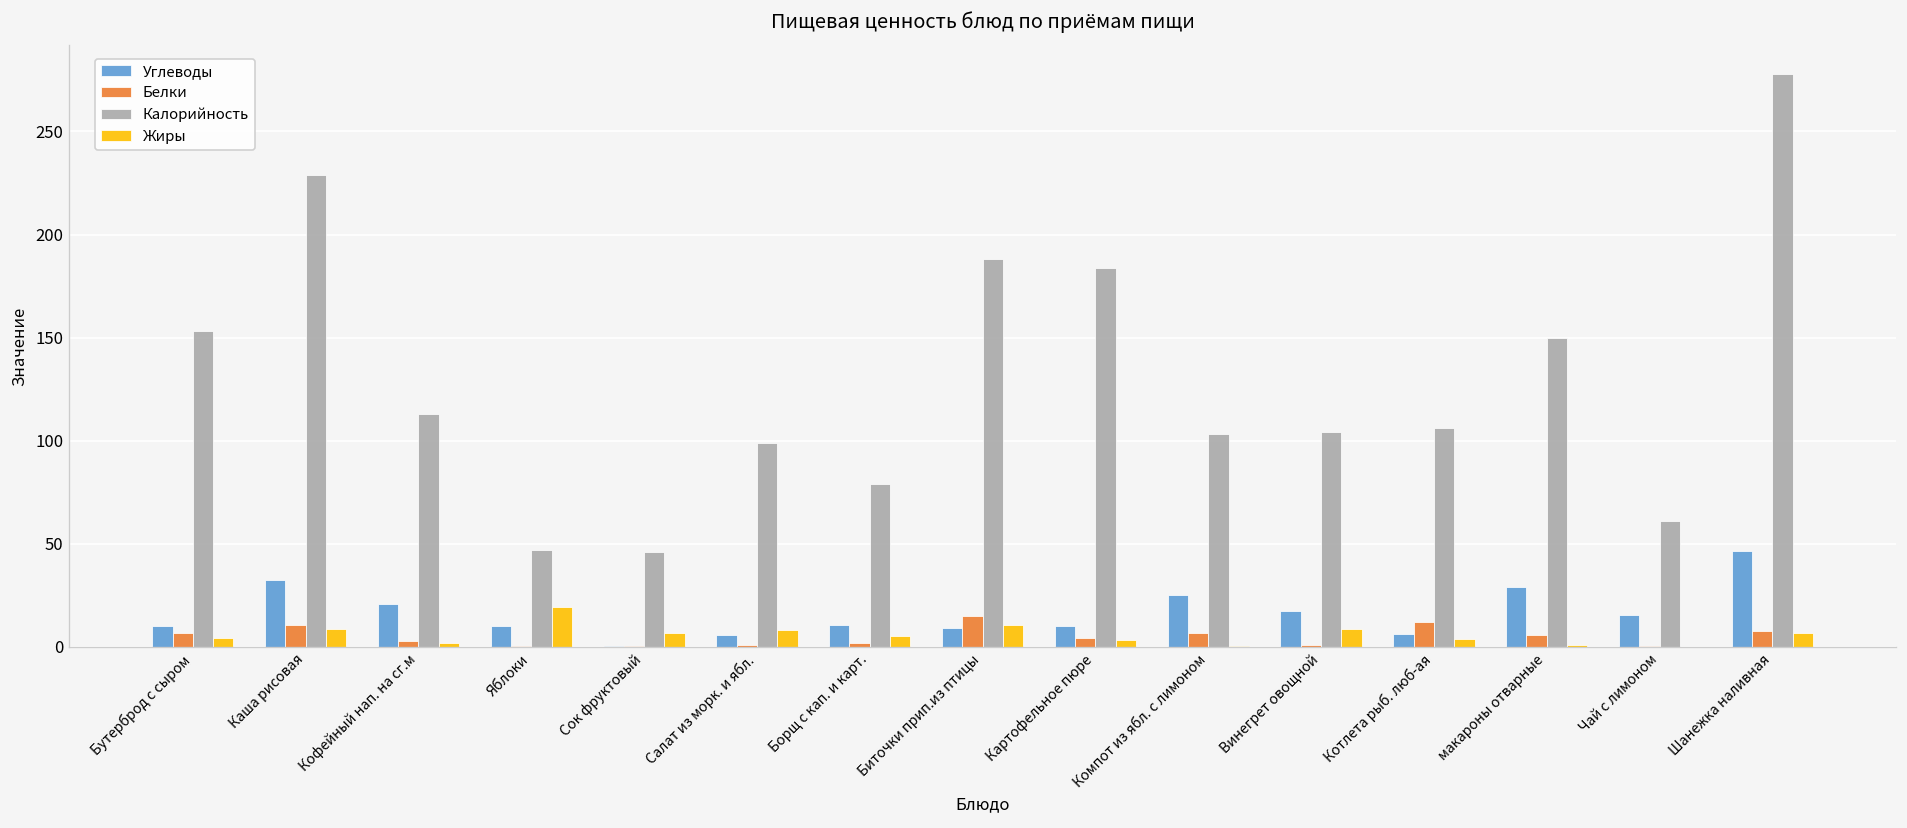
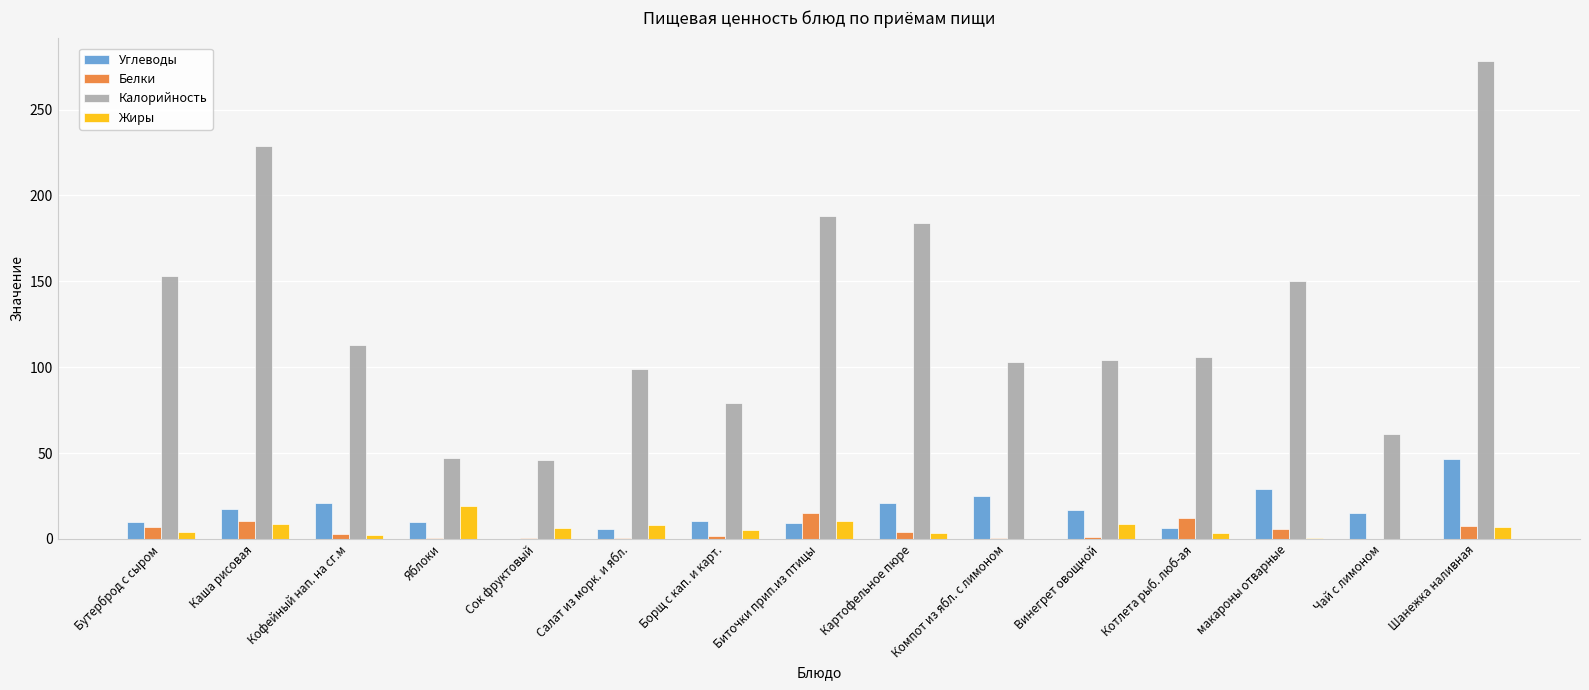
  {
    "Углеводы": {
      "Бутерброд с сыром": 10,
-     "Каша рисовая": 32,
+     "Каша рисовая": 18,
      "Кофейный нап. на сг.м": 21,
      "Яблоки": 10,
      "Салат из морк. и ябл.": 6,
      "Борщ с кап. и карт.": 11,
      "Биточки прип.из птицы": 9,
-     "Картофельное пюре": 10,
+     "Картофельное пюре": 21,
      "Компот из ябл. с лимоном": 25,
      "Винегрет овощной": 17,
      "Котлета рыб. люб-ая": 6,
      "макароны отварные": 29,
      "Чай с лимоном": 15,
      "Шанежка наливная": 46
    },
    "Белки": {
      "Бутерброд с сыром": 7,
      "Каша рисовая": 11,
      "Кофейный нап. на сг.м": 3,
      "Борщ с кап. и карт.": 2,
      "Биточки прип.из птицы": 15,
      "Картофельное пюре": 4,
-     "Компот из ябл. с лимоном": 7,
+     "Компот из ябл. с лимоном": 0,
      "Котлета рыб. люб-ая": 12,
      "макароны отварные": 6,
      "Шанежка наливная": 8
    },
    "Калорийность": {
      "Бутерброд с сыром": 153,
      "Каша рисовая": 229,
      "Кофейный нап. на сг.м": 113,
      "Яблоки": 47,
      "Сок фруктовый": 46,
      "Салат из морк. и ябл.": 99,
      "Борщ с кап. и карт.": 79,
      "Биточки прип.из птицы": 188,
      "Картофельное пюре": 184,
      "Компот из ябл. с лимоном": 103,
      "Винегрет овощной": 104,
      "Котлета рыб. люб-ая": 106,
      "макароны отварные": 150,
      "Чай с лимоном": 61,
      "Шанежка наливная": 278
    },
    "Жиры": {
      "Бутерброд с сыром": 4,
      "Каша рисовая": 9,
      "Кофейный нап. на сг.м": 2,
      "Яблоки": 19,
      "Сок фруктовый": 7,
      "Салат из морк. и ябл.": 8,
      "Борщ с кап. и карт.": 5,
      "Биточки прип.из птицы": 11,
      "Картофельное пюре": 3,
      "Винегрет овощной": 9,
      "Котлета рыб. люб-ая": 4,
      "Чай с лимоном": 0,
      "Шанежка наливная": 7
    }
  }
